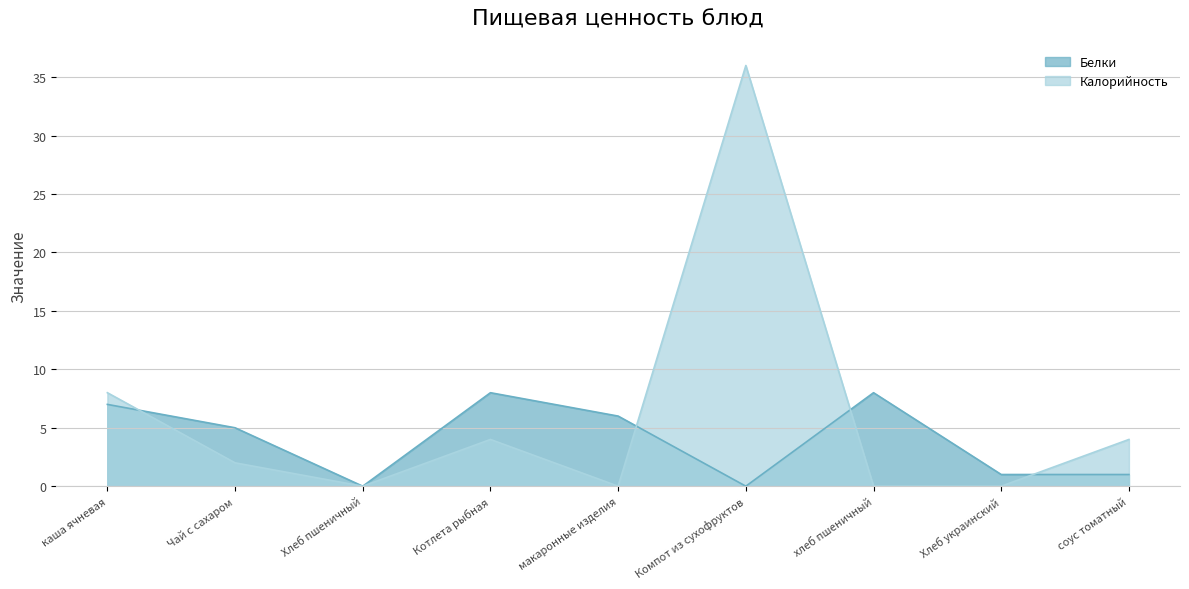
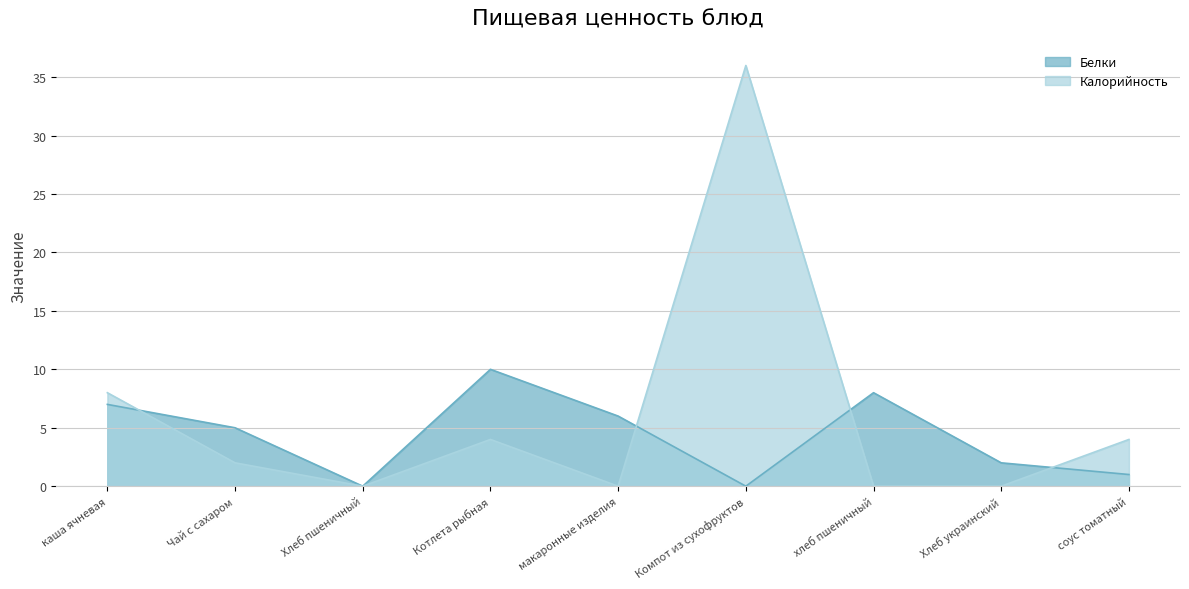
  {
    "Белки": {
      "каша ячневая": 7,
      "Чай с сахаром": 5,
-     "Котлета рыбная": 8,
+     "Котлета рыбная": 10,
      "макаронные изделия": 6,
      "Компот из сухофруктов": 0,
      "хлеб пшеничный": 8,
-     "Хлеб украинский": 1,
+     "Хлеб украинский": 2,
      "соус томатный": 1
    },
    "Калорийность": {
      "каша ячневая": 8,
      "Чай с сахаром": 2,
      "Котлета рыбная": 4,
      "макаронные изделия": 0,
      "Компот из сухофруктов": 36,
      "хлеб пшеничный": 0,
      "Хлеб украинский": 0,
      "соус томатный": 4
    }
  }
